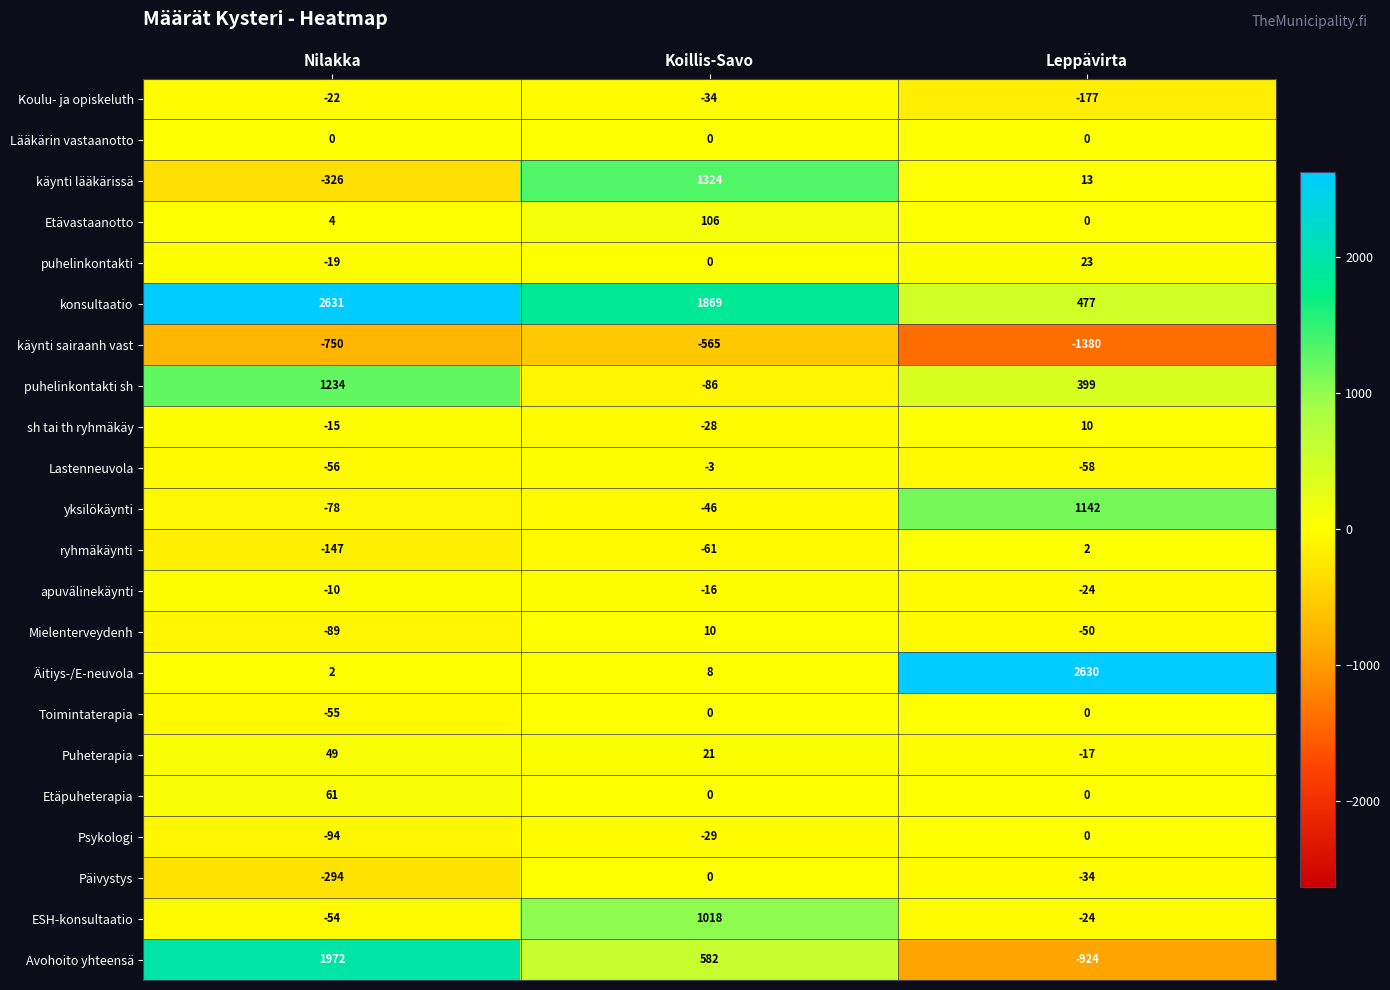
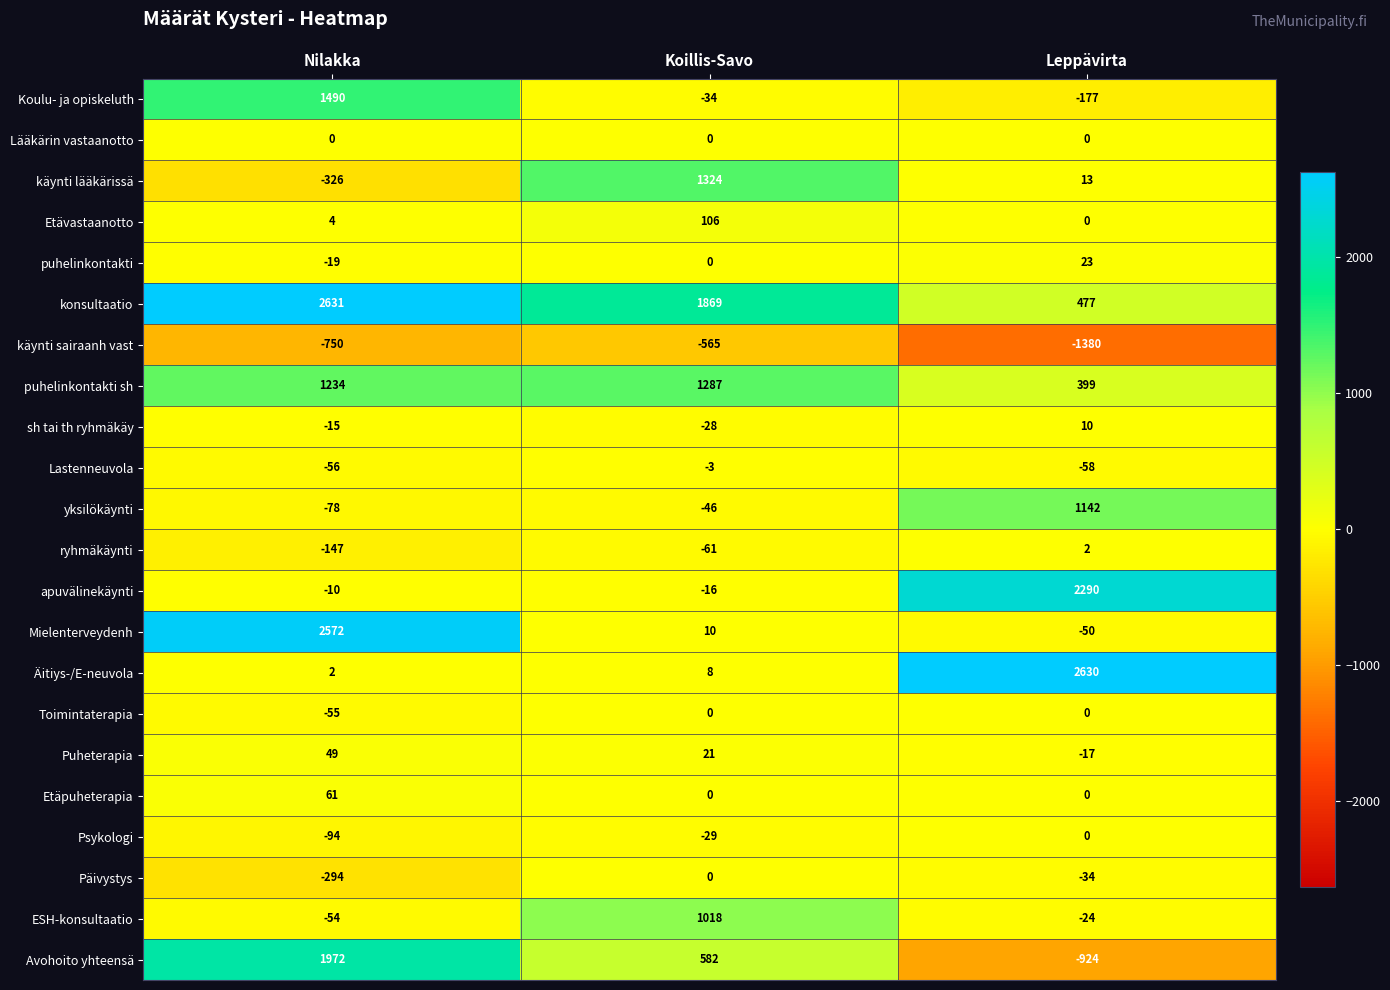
  {
    "Koulu- ja opiskeluth": {
-     "Nilakka": -22,
+     "Nilakka": 1490,
      "Koillis-Savo": -34,
      "Leppävirta": -177
    },
    "Lääkärin vastaanotto": {
      "Nilakka": 0,
      "Koillis-Savo": 0,
      "Leppävirta": 0
    },
    "käynti lääkärissä": {
      "Nilakka": -326,
      "Koillis-Savo": 1324,
      "Leppävirta": 13
    },
    "Etävastaanotto": {
      "Nilakka": 4,
      "Koillis-Savo": 106,
      "Leppävirta": 0
    },
    "puhelinkontakti": {
      "Nilakka": -19,
      "Koillis-Savo": 0,
      "Leppävirta": 23
    },
    "konsultaatio": {
      "Nilakka": 2631,
      "Koillis-Savo": 1869,
      "Leppävirta": 477
    },
    "käynti sairaanh vast": {
      "Nilakka": -750,
      "Koillis-Savo": -565,
      "Leppävirta": -1380
    },
    "puhelinkontakti sh": {
      "Nilakka": 1234,
-     "Koillis-Savo": -86,
+     "Koillis-Savo": 1287,
      "Leppävirta": 399
    },
    "sh tai th ryhmäkäy": {
      "Nilakka": -15,
      "Koillis-Savo": -28,
      "Leppävirta": 10
    },
    "Lastenneuvola": {
      "Nilakka": -56,
      "Koillis-Savo": -3,
      "Leppävirta": -58
    },
    "yksilökäynti": {
      "Nilakka": -78,
      "Koillis-Savo": -46,
      "Leppävirta": 1142
    },
    "ryhmäkäynti": {
      "Nilakka": -147,
      "Koillis-Savo": -61,
      "Leppävirta": 2
    },
    "apuvälinekäynti": {
      "Nilakka": -10,
      "Koillis-Savo": -16,
-     "Leppävirta": -24
+     "Leppävirta": 2290
    },
    "Mielenterveydenh": {
-     "Nilakka": -89,
+     "Nilakka": 2572,
      "Koillis-Savo": 10,
      "Leppävirta": -50
    },
    "Äitiys-/E-neuvola": {
      "Nilakka": 2,
      "Koillis-Savo": 8,
      "Leppävirta": 2630
    },
    "Toimintaterapia": {
      "Nilakka": -55,
      "Koillis-Savo": 0,
      "Leppävirta": 0
    },
    "Puheterapia": {
      "Nilakka": 49,
      "Koillis-Savo": 21,
      "Leppävirta": -17
    },
    "Etäpuheterapia": {
      "Nilakka": 61,
      "Koillis-Savo": 0,
      "Leppävirta": 0
    },
    "Psykologi": {
      "Nilakka": -94,
      "Koillis-Savo": -29,
      "Leppävirta": 0
    },
    "Päivystys": {
      "Nilakka": -294,
      "Koillis-Savo": 0,
      "Leppävirta": -34
    },
    "ESH-konsultaatio": {
      "Nilakka": -54,
      "Koillis-Savo": 1018,
      "Leppävirta": -24
    },
    "Avohoito yhteensä": {
      "Nilakka": 1972,
      "Koillis-Savo": 582,
      "Leppävirta": -924
    }
  }
